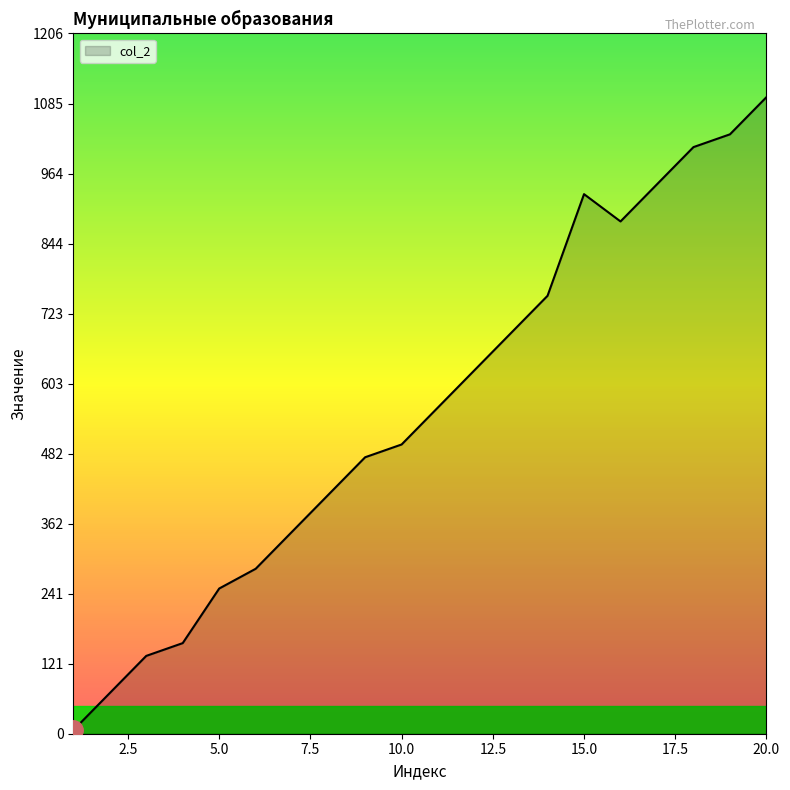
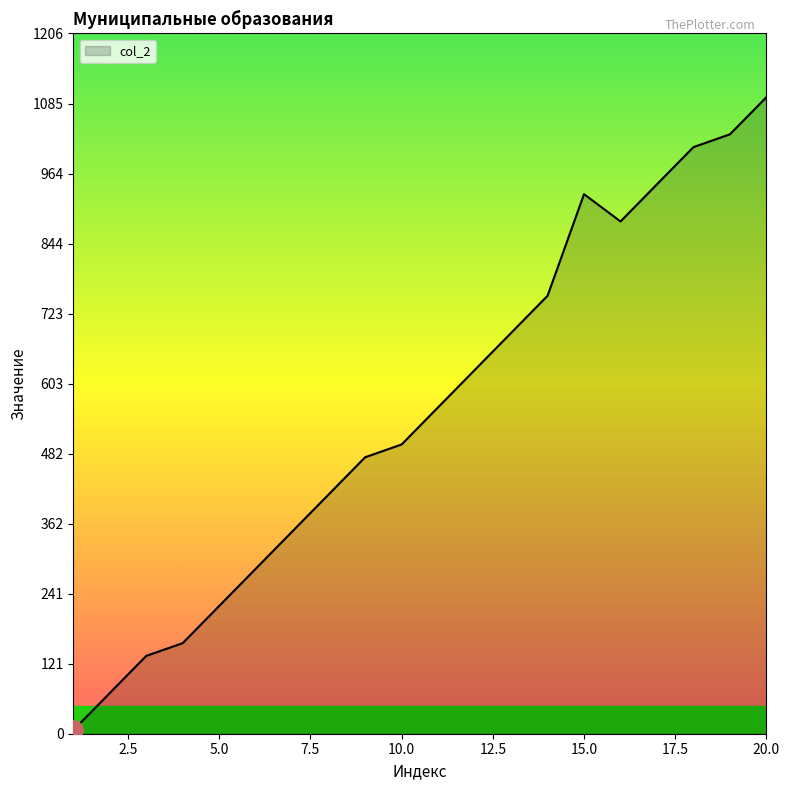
  {
    "col_2": {
-     "5.0": 250,
+     "5.0": 220,
      "10.0": 500,
      "15.0": 930,
      "20.0": 1100
    }
  }
